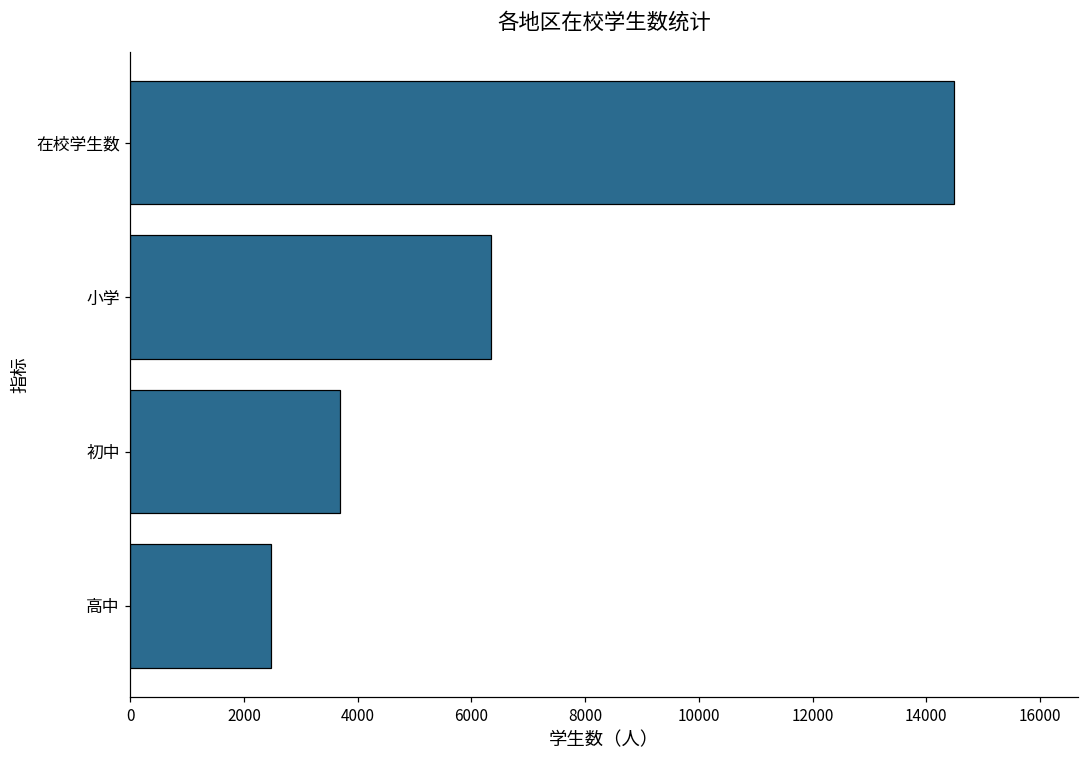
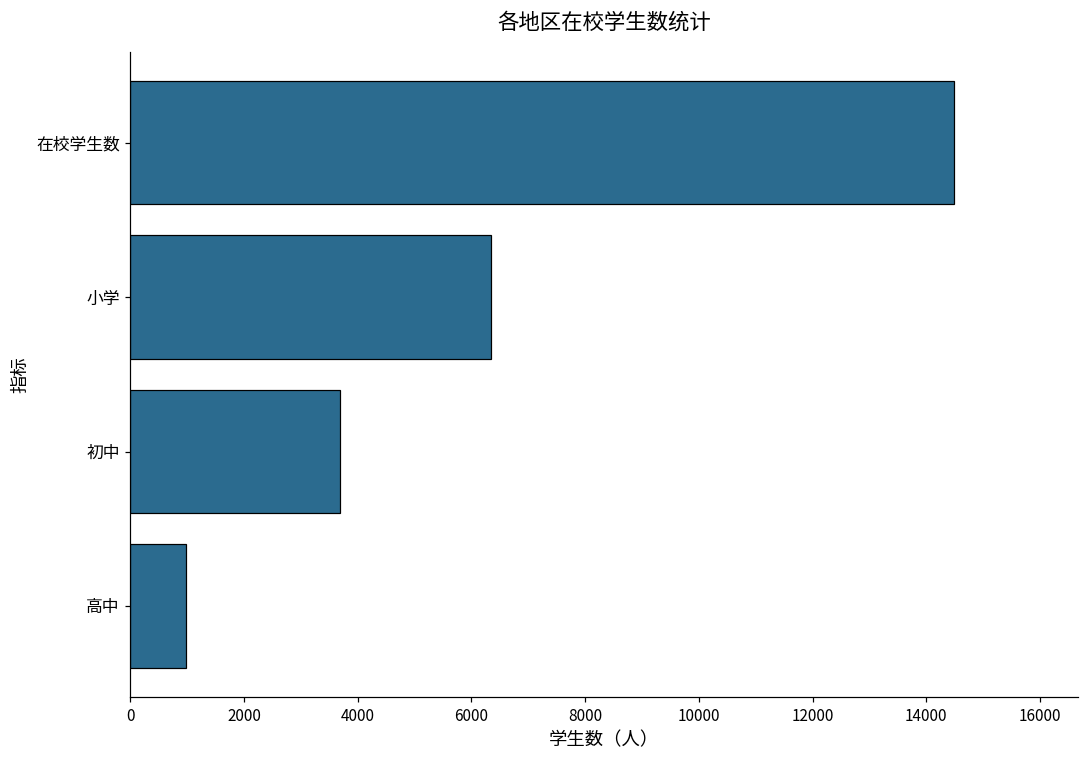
  {
    "在校学生数": 14500,
    "小学": 6300,
    "初中": 3700,
-   "高中": 2500
+   "高中": 1000
  }
